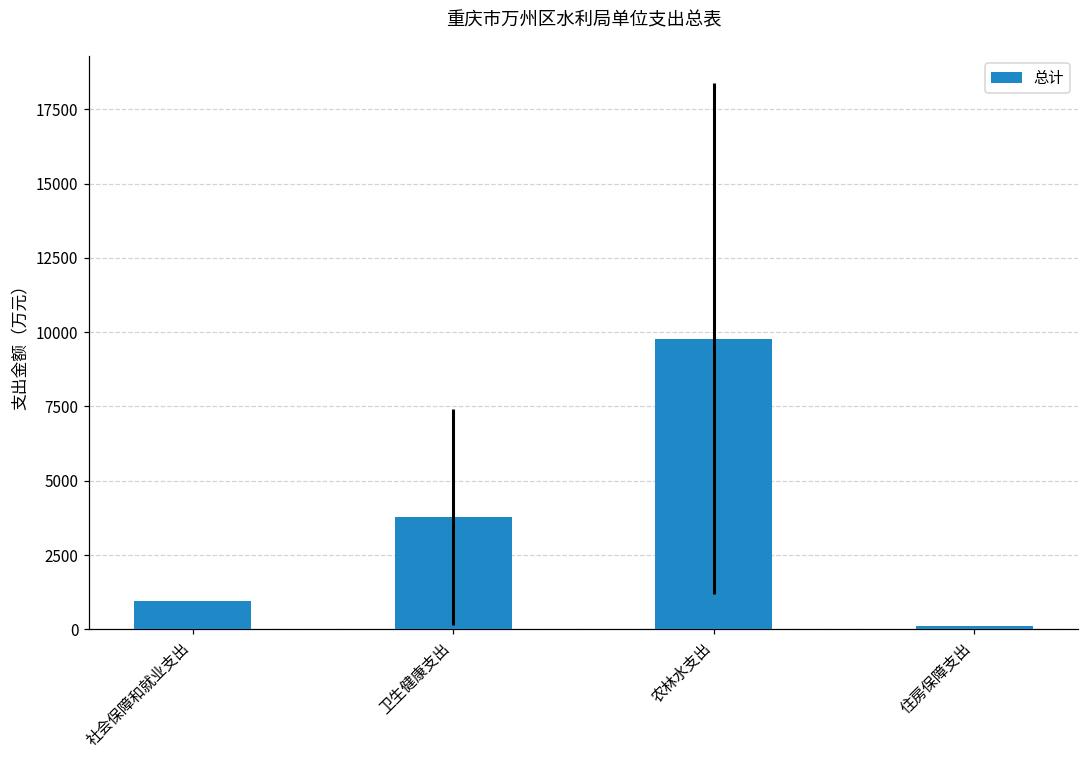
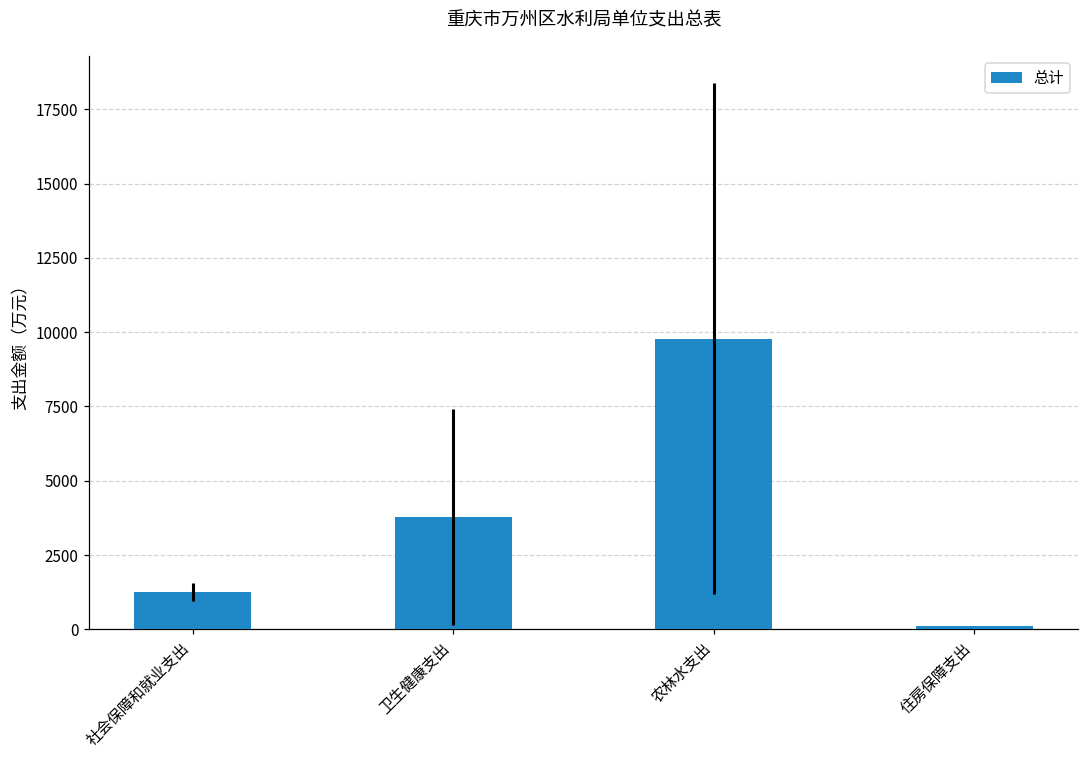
  {
-   "社会保障和就业支出": 900,
+   "社会保障和就业支出": 1300,
    "卫生健康支出": 3800,
    "农林水支出": 9800,
    "住房保障支出": 100
  }
